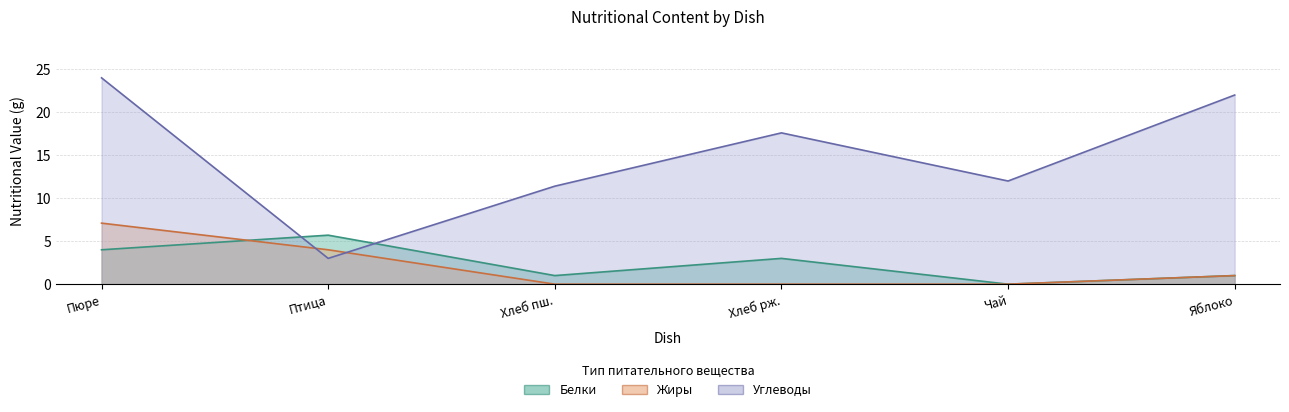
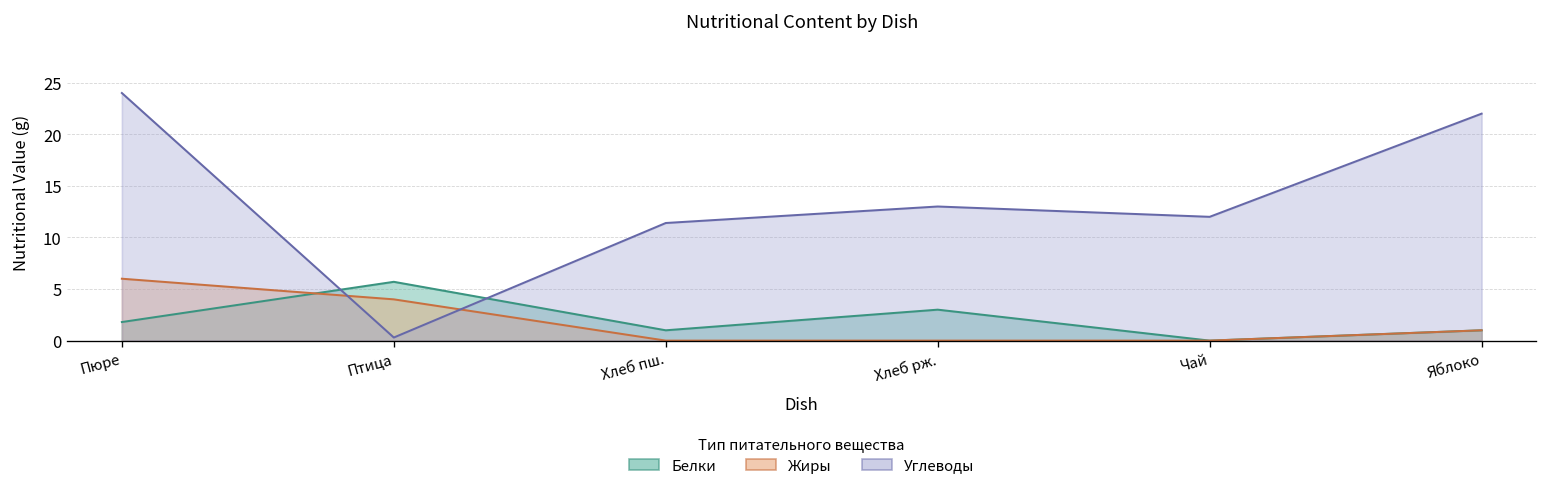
  {
    "Белки": {
-     "Пюре": 4,
+     "Пюре": 2,
      "Птица": 6,
      "Хлеб пш.": 1,
      "Хлеб рж.": 3
    },
    "Жиры": {
-     "Пюре": 7,
+     "Пюре": 6,
      "Птица": 4,
      "Хлеб пш.": 0,
      "Хлеб рж.": 0
    },
    "Углеводы": {
      "Пюре": 24,
-     "Птица": 3,
+     "Птица": 0,
      "Хлеб пш.": 11,
-     "Хлеб рж.": 18,
+     "Хлеб рж.": 13,
      "Чай": 12,
      "Яблоко": 22
    }
  }
